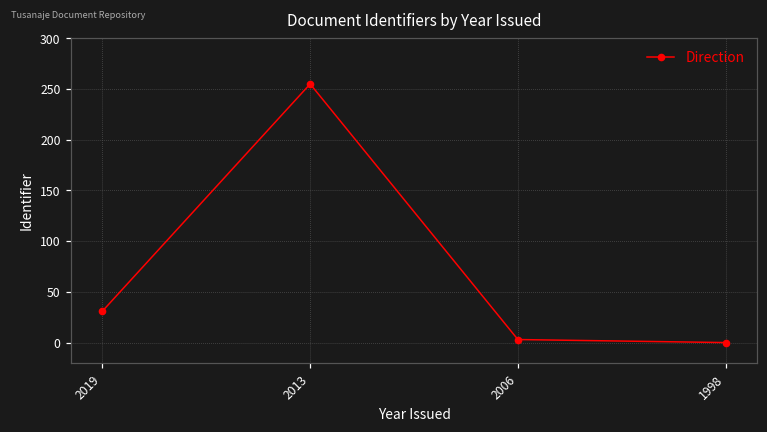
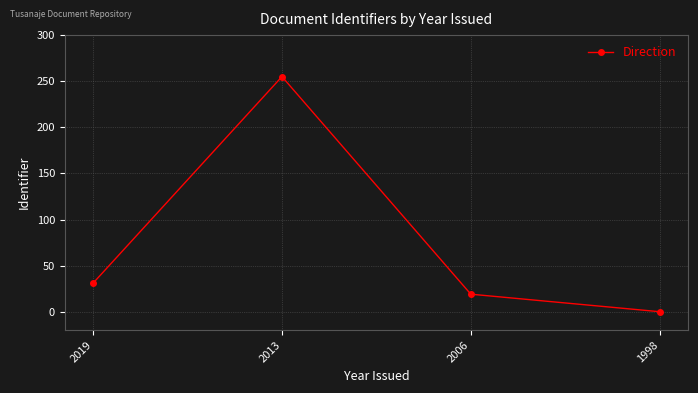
  {
    "2019": 30,
    "2013": 260,
-   "2006": 0,
+   "2006": 20,
    "1998": 0
  }
